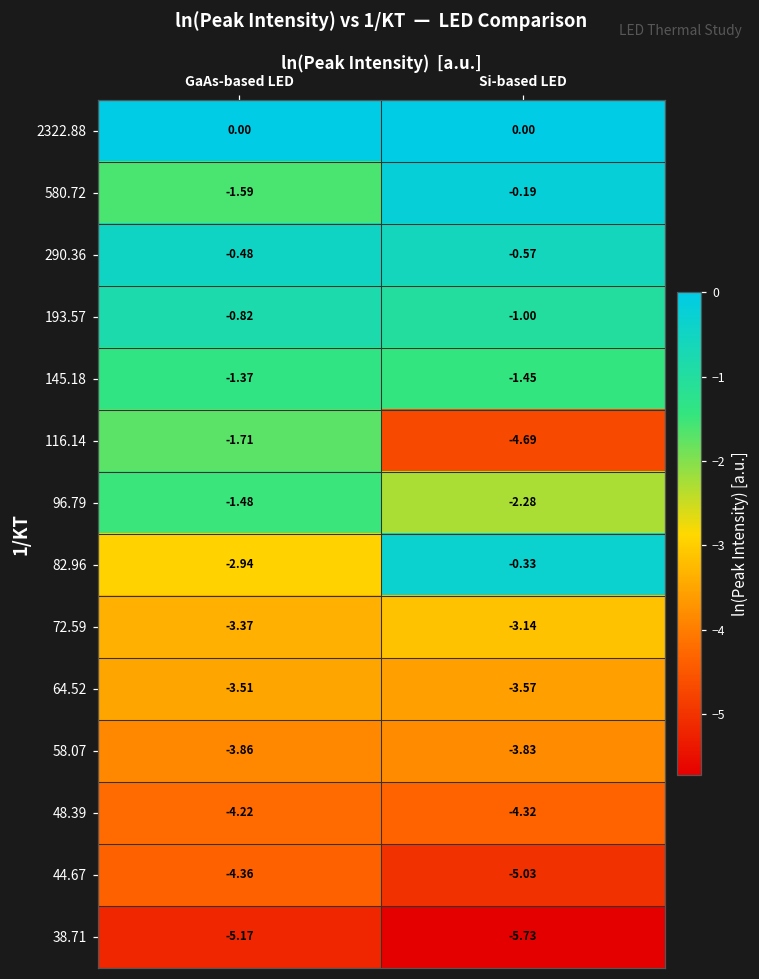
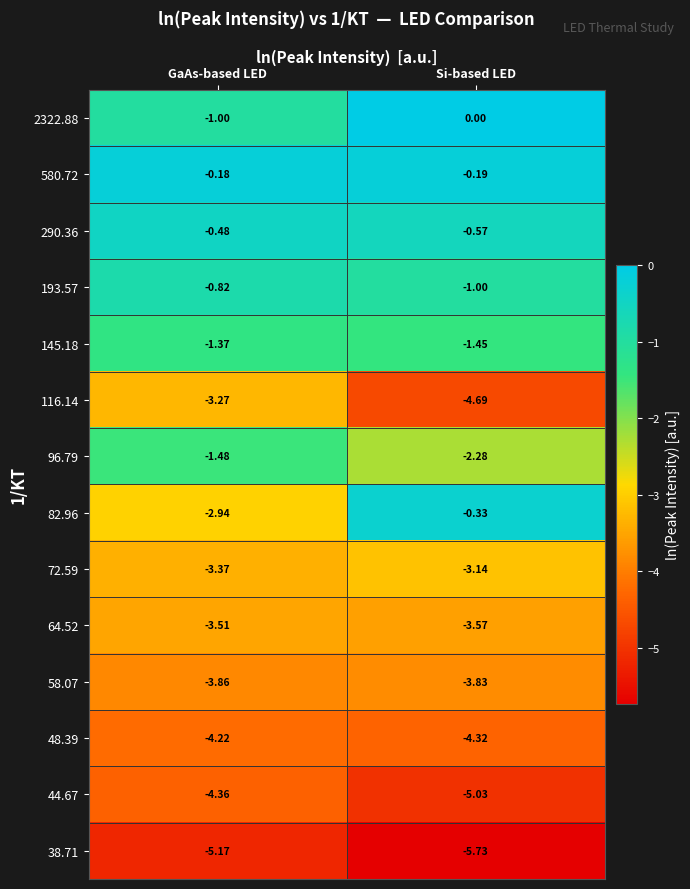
  {
    "2322.88": {
-     "GaAs-based LED": 0.00,
+     "GaAs-based LED": -1.00,
      "Si-based LED": 0.00
    },
    "580.72": {
-     "GaAs-based LED": -1.59,
+     "GaAs-based LED": -0.18,
      "Si-based LED": -0.19
    },
    "290.36": {
      "GaAs-based LED": -0.48,
      "Si-based LED": -0.57
    },
    "193.57": {
      "GaAs-based LED": -0.82,
      "Si-based LED": -1.00
    },
    "145.18": {
      "GaAs-based LED": -1.37,
      "Si-based LED": -1.45
    },
    "116.14": {
-     "GaAs-based LED": -1.71,
+     "GaAs-based LED": -3.27,
      "Si-based LED": -4.69
    },
    "96.79": {
      "GaAs-based LED": -1.48,
      "Si-based LED": -2.28
    },
    "82.96": {
      "GaAs-based LED": -2.94,
      "Si-based LED": -0.33
    },
    "72.59": {
      "GaAs-based LED": -3.37,
      "Si-based LED": -3.14
    },
    "64.52": {
      "GaAs-based LED": -3.51,
      "Si-based LED": -3.57
    },
    "58.07": {
      "GaAs-based LED": -3.86,
      "Si-based LED": -3.83
    },
    "48.39": {
      "GaAs-based LED": -4.22,
      "Si-based LED": -4.32
    },
    "44.67": {
      "GaAs-based LED": -4.36,
      "Si-based LED": -5.03
    },
    "38.71": {
      "GaAs-based LED": -5.17,
      "Si-based LED": -5.73
    }
  }
